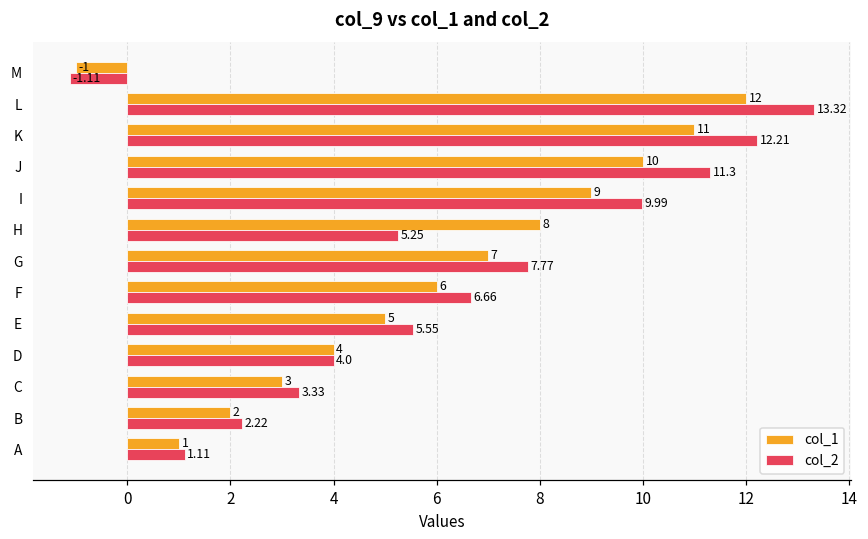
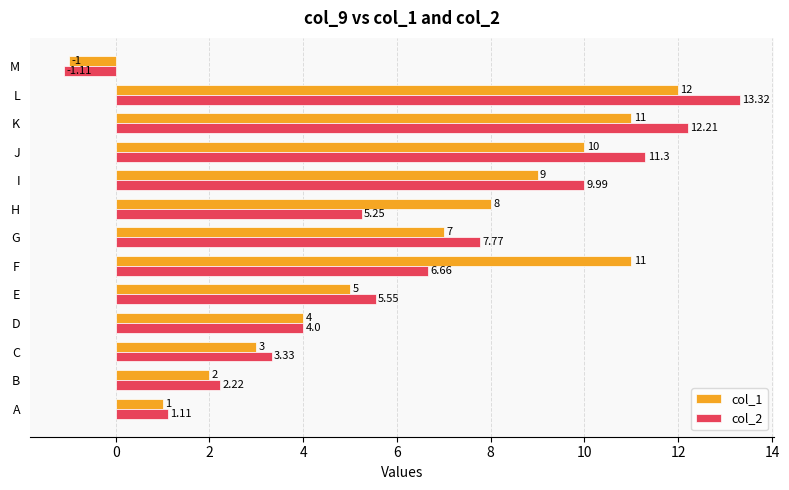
  {
    "col_1": {
      "M": -1,
      "L": 12,
      "K": 11,
      "J": 10,
      "I": 9,
      "H": 8,
      "G": 7,
-     "F": 6,
+     "F": 11,
      "E": 5,
      "D": 4,
      "C": 3,
      "B": 2,
      "A": 1
    },
    "col_2": {
      "M": -1.11,
      "L": 13.32,
      "K": 12.21,
      "J": 11.3,
      "I": 9.99,
      "H": 5.25,
      "G": 7.77,
      "F": 6.66,
      "E": 5.55,
      "D": 4.0,
      "C": 3.33,
      "B": 2.22,
      "A": 1.11
    }
  }
